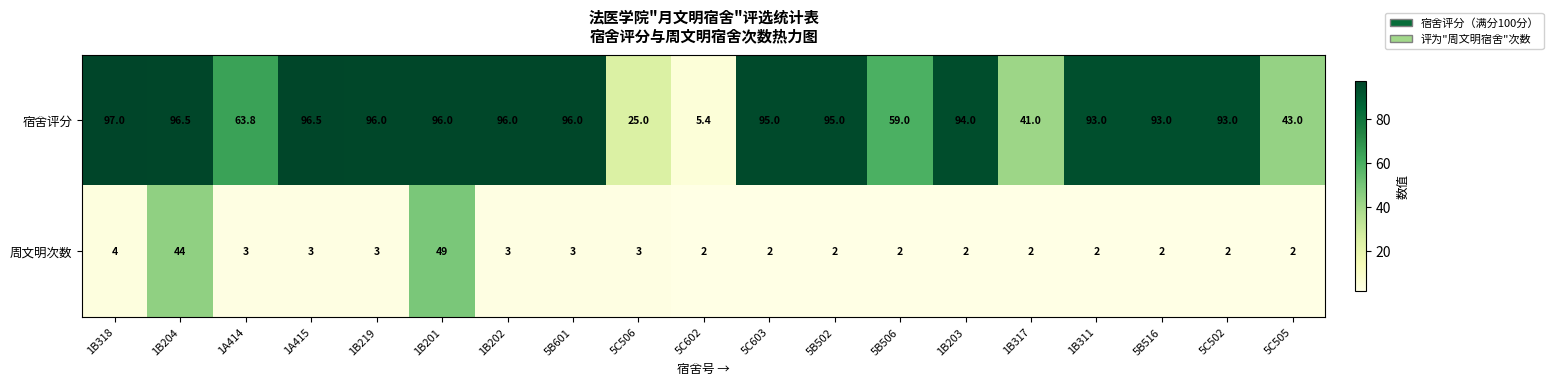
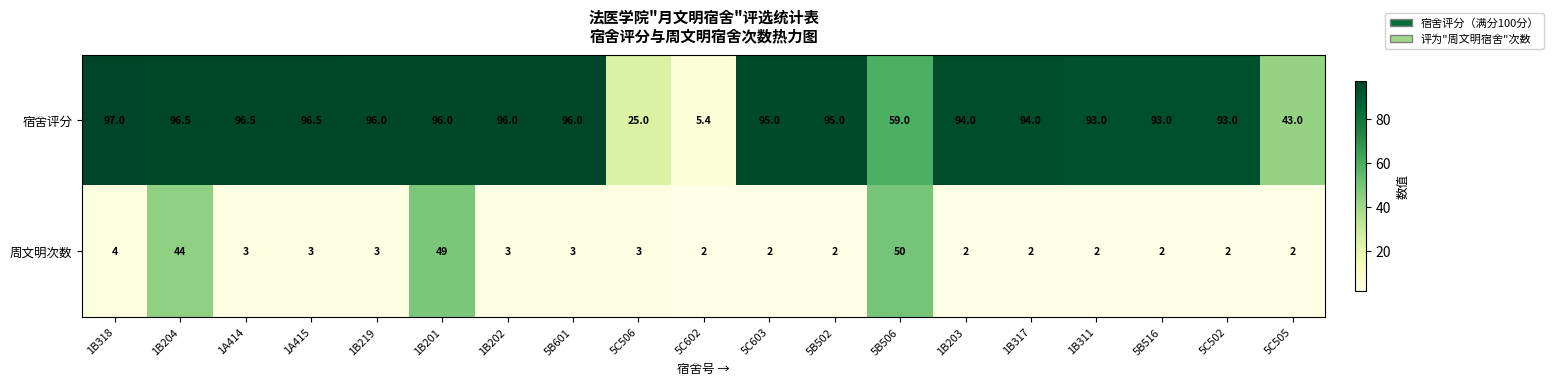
  {
    "宿舍评分": {
      "1B318": 97.0,
      "1B204": 96.5,
-     "1A414": 63.8,
+     "1A414": 96.5,
      "1A415": 96.5,
      "1B219": 96.0,
      "1B201": 96.0,
      "1B202": 96.0,
      "5B601": 96.0,
      "5C506": 25.0,
      "5C602": 5.4,
      "5C603": 95.0,
      "5B502": 95.0,
      "5B506": 59.0,
      "1B203": 94.0,
-     "1B317": 41.0,
+     "1B317": 94.0,
      "1B311": 93.0,
      "5B516": 93.0,
      "5C502": 93.0,
      "5C505": 43.0
    },
    "周文明次数": {
      "1B318": 4,
      "1B204": 44,
      "1A414": 3,
      "1A415": 3,
      "1B219": 3,
      "1B201": 49,
      "1B202": 3,
      "5B601": 3,
      "5C506": 3,
      "5C602": 2,
      "5C603": 2,
      "5B502": 2,
-     "5B506": 2,
+     "5B506": 50,
      "1B203": 2,
      "1B317": 2,
      "1B311": 2,
      "5B516": 2,
      "5C502": 2,
      "5C505": 2
    }
  }
